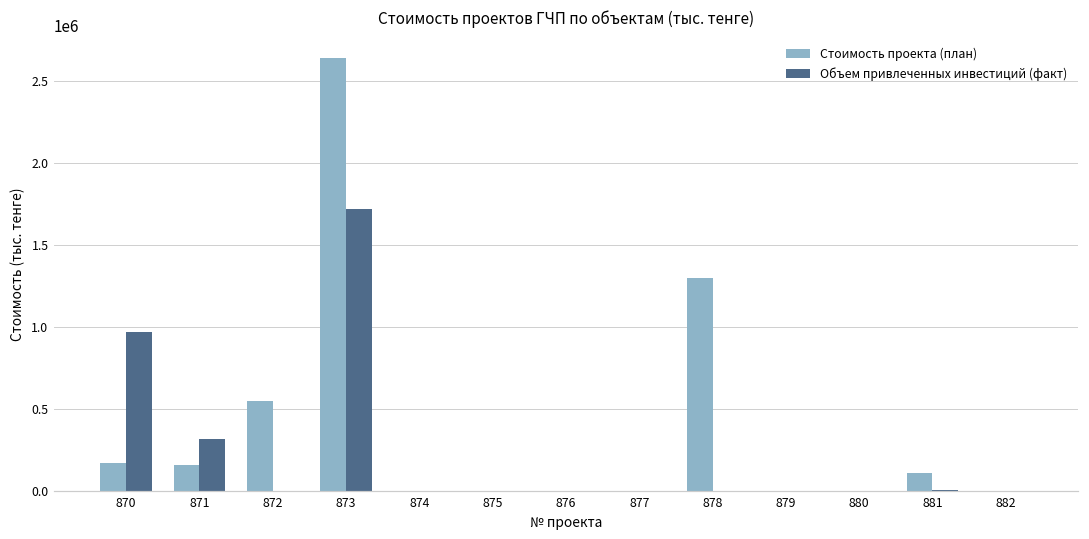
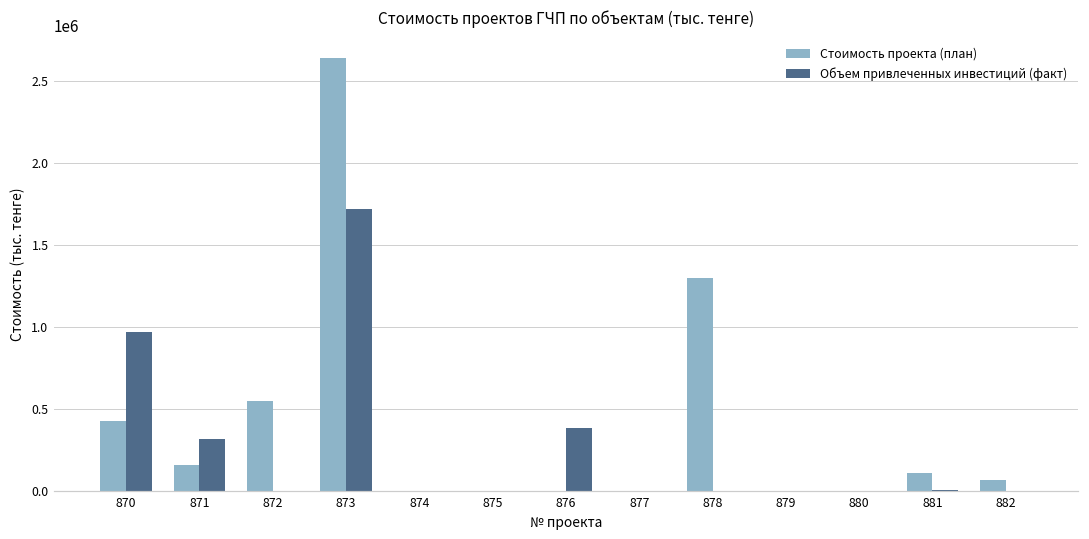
  {
    "Стоимость проекта (план)": {
-     "870": 170000,
+     "870": 430000,
      "871": 160000,
      "872": 550000,
      "873": 2640000,
      "878": 1300000,
      "881": 110000,
-     "882": 0
+     "882": 70000
    },
    "Объем привлеченных инвестиций (факт)": {
      "870": 970000,
      "871": 320000,
      "872": 0,
      "873": 1720000,
-     "876": 0
+     "876": 390000
    }
  }
